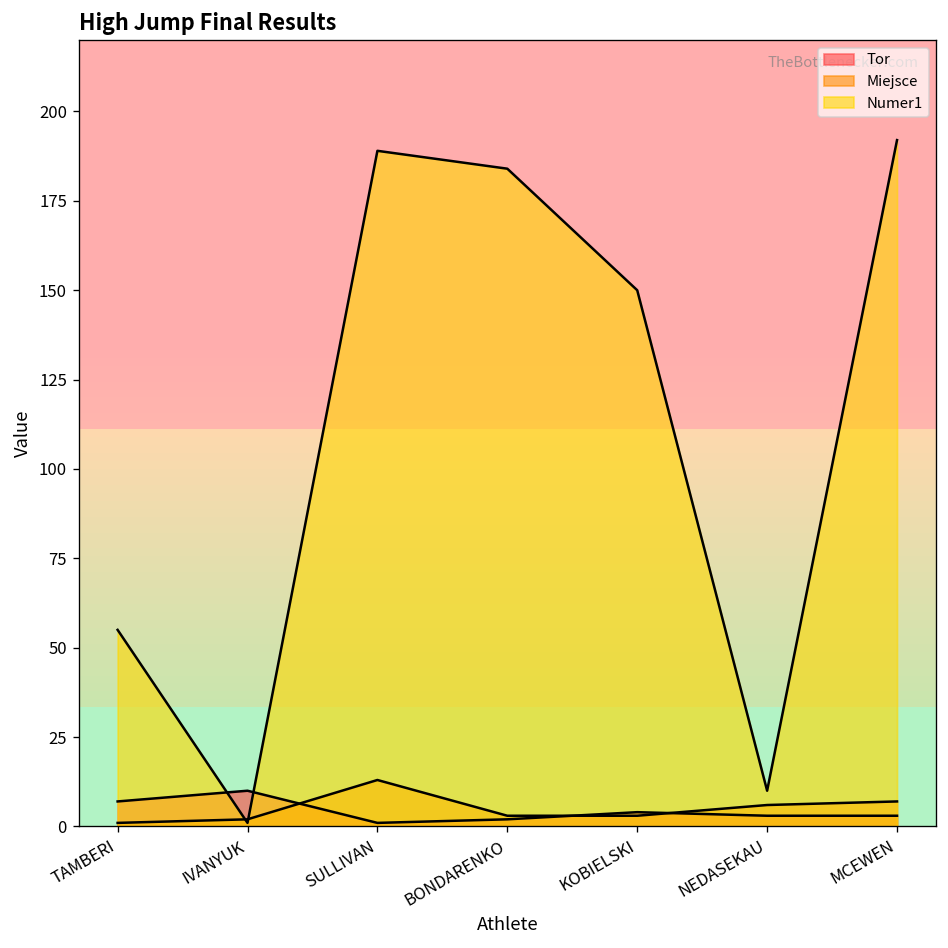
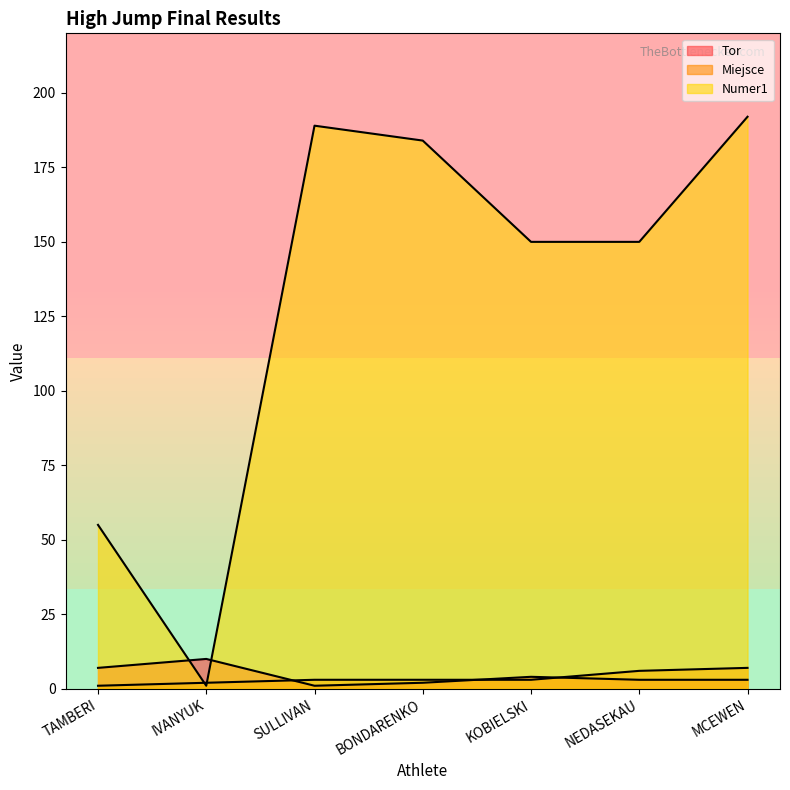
  {
    "Tor": {
      "TAMBERI": 7,
      "IVANYUK": 10,
      "SULLIVAN": 1,
      "BONDARENKO": 2,
      "KOBIELSKI": 4,
      "NEDASEKAU": 3,
      "MCEWEN": 3
    },
    "Miejsce": {
      "TAMBERI": 1,
      "IVANYUK": 2,
-     "SULLIVAN": 13,
+     "SULLIVAN": 3,
      "BONDARENKO": 3,
      "KOBIELSKI": 3,
      "NEDASEKAU": 6,
      "MCEWEN": 7
    },
    "Numer1": {
      "TAMBERI": 55,
      "IVANYUK": 1,
      "SULLIVAN": 189,
      "BONDARENKO": 184,
      "KOBIELSKI": 150,
-     "NEDASEKAU": 10,
+     "NEDASEKAU": 150,
      "MCEWEN": 192
    }
  }
